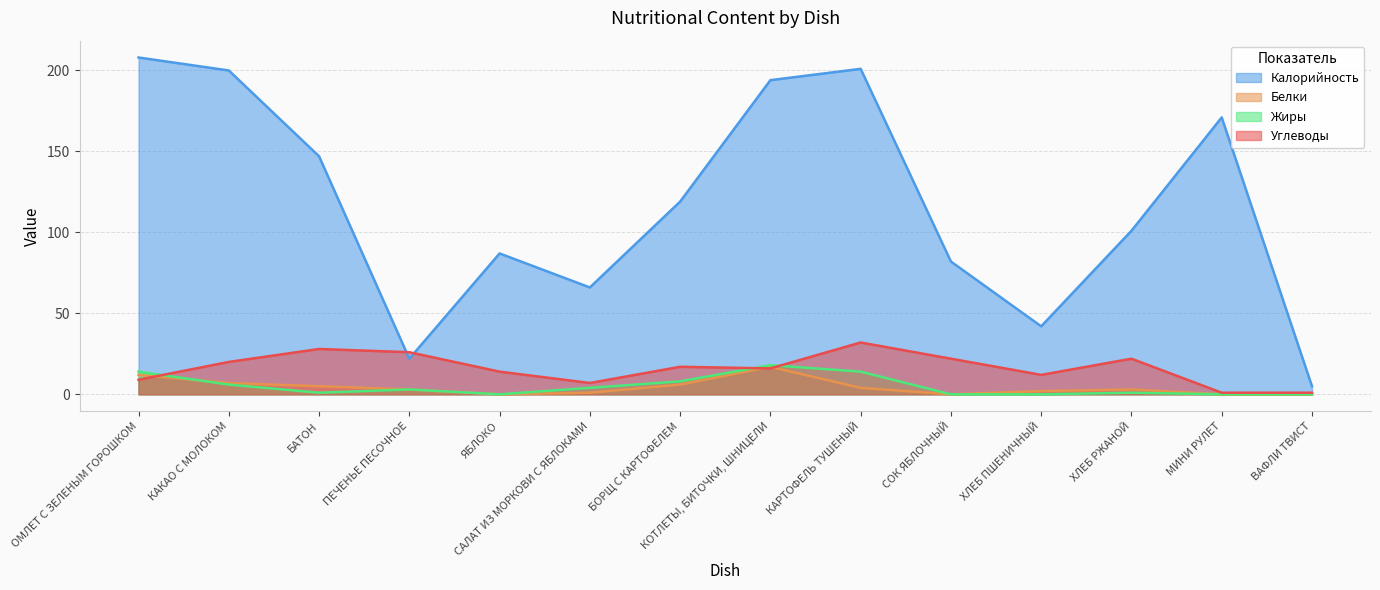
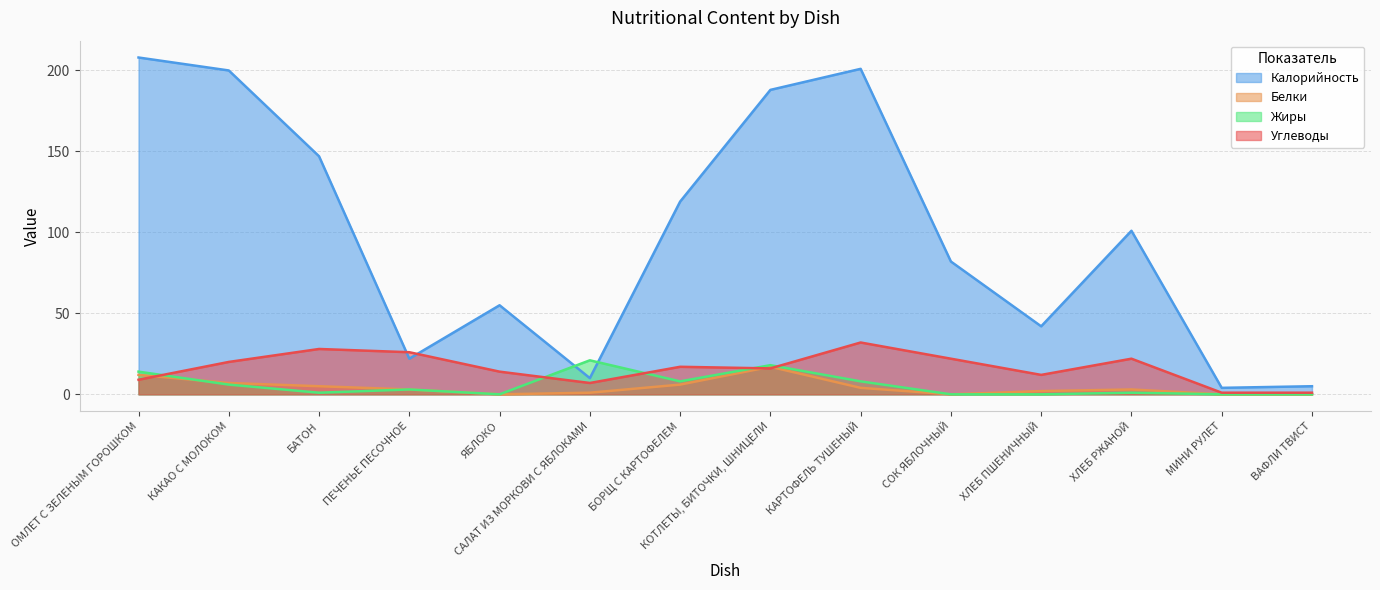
  {
    "Калорийность": {
      "ОМЛЕТ С ЗЕЛЕНЫМ ГОРОШКОМ": 208,
      "КАКАО С МОЛОКОМ": 200,
      "БАТОН": 147,
      "ПЕЧЕНЬЕ ПЕСОЧНОЕ": 22,
-     "ЯБЛОКО": 87,
-     "САЛАТ ИЗ МОРКОВИ С ЯБЛОКАМИ": 66,
+     "ЯБЛОКО": 55,
+     "САЛАТ ИЗ МОРКОВИ С ЯБЛОКАМИ": 10,
      "БОРЩ С КАРТОФЕЛЕМ": 119,
-     "КОТЛЕТЫ, БИТОЧКИ, ШНИЦЕЛИ": 194,
+     "КОТЛЕТЫ, БИТОЧКИ, ШНИЦЕЛИ": 188,
      "КАРТОФЕЛЬ ТУШЕНЫЙ": 201,
      "СОК ЯБЛОЧНЫЙ": 82,
      "ХЛЕБ ПШЕНИЧНЫЙ": 42,
      "ХЛЕБ РЖАНОЙ": 101,
-     "МИНИ РУЛЕТ": 171,
+     "МИНИ РУЛЕТ": 4,
      "ВАФЛИ ТВИСТ": 5
    },
    "Жиры": {
      "ОМЛЕТ С ЗЕЛЕНЫМ ГОРОШКОМ": 14,
      "БАТОН": 1,
-     "САЛАТ ИЗ МОРКОВИ С ЯБЛОКАМИ": 4,
+     "САЛАТ ИЗ МОРКОВИ С ЯБЛОКАМИ": 21,
      "БОРЩ С КАРТОФЕЛЕМ": 8,
-     "КАРТОФЕЛЬ ТУШЕНЫЙ": 14,
+     "КАРТОФЕЛЬ ТУШЕНЫЙ": 8,
      "ХЛЕБ ПШЕНИЧНЫЙ": 0,
      "ХЛЕБ РЖАНОЙ": 1
    }
  }
